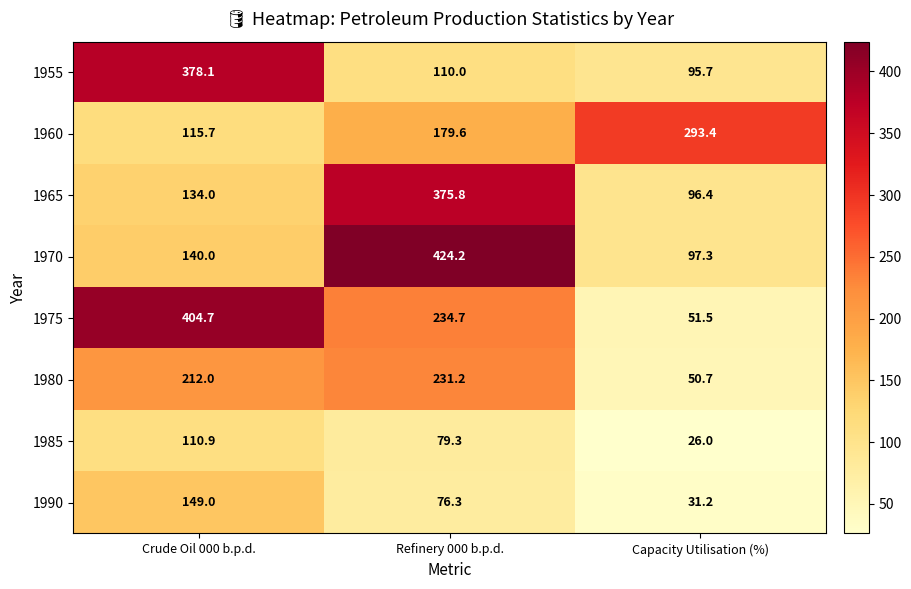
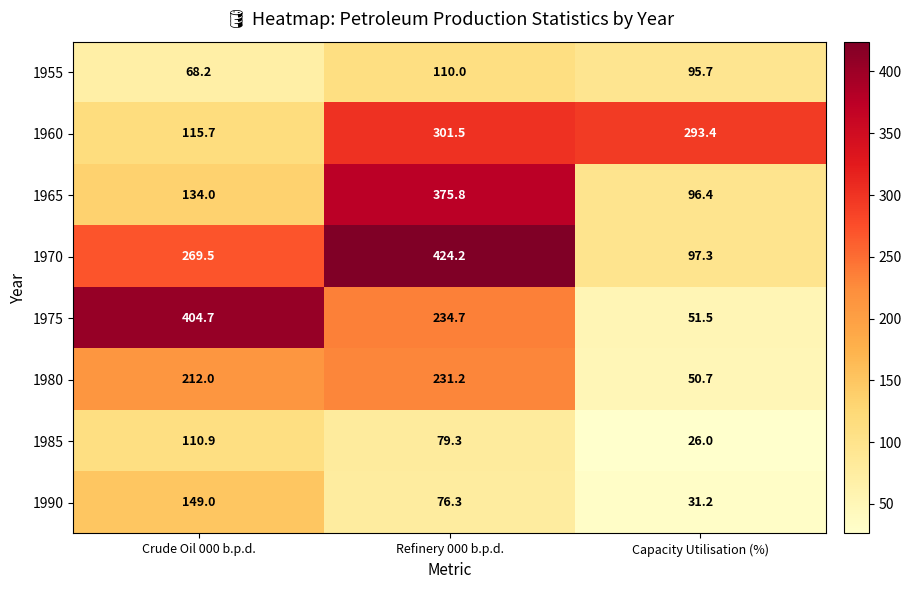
  {
    "1955": {
-     "Crude Oil 000 b.p.d.": 378.1,
+     "Crude Oil 000 b.p.d.": 68.2,
      "Refinery 000 b.p.d.": 110.0,
      "Capacity Utilisation (%)": 95.7
    },
    "1960": {
      "Crude Oil 000 b.p.d.": 115.7,
-     "Refinery 000 b.p.d.": 179.6,
+     "Refinery 000 b.p.d.": 301.5,
      "Capacity Utilisation (%)": 293.4
    },
    "1965": {
      "Crude Oil 000 b.p.d.": 134.0,
      "Refinery 000 b.p.d.": 375.8,
      "Capacity Utilisation (%)": 96.4
    },
    "1970": {
-     "Crude Oil 000 b.p.d.": 140.0,
+     "Crude Oil 000 b.p.d.": 269.5,
      "Refinery 000 b.p.d.": 424.2,
      "Capacity Utilisation (%)": 97.3
    },
    "1975": {
      "Crude Oil 000 b.p.d.": 404.7,
      "Refinery 000 b.p.d.": 234.7,
      "Capacity Utilisation (%)": 51.5
    },
    "1980": {
      "Crude Oil 000 b.p.d.": 212.0,
      "Refinery 000 b.p.d.": 231.2,
      "Capacity Utilisation (%)": 50.7
    },
    "1985": {
      "Crude Oil 000 b.p.d.": 110.9,
      "Refinery 000 b.p.d.": 79.3,
      "Capacity Utilisation (%)": 26.0
    },
    "1990": {
      "Crude Oil 000 b.p.d.": 149.0,
      "Refinery 000 b.p.d.": 76.3,
      "Capacity Utilisation (%)": 31.2
    }
  }
